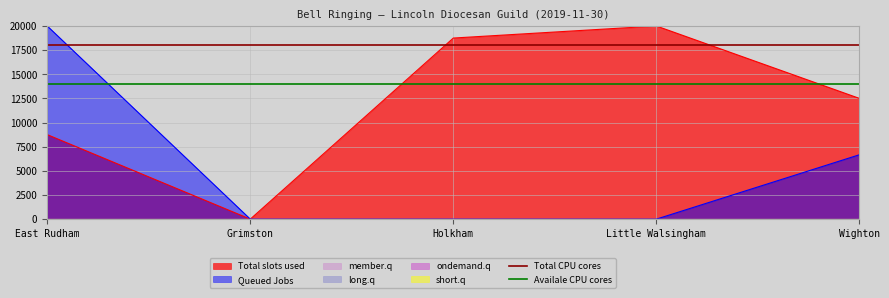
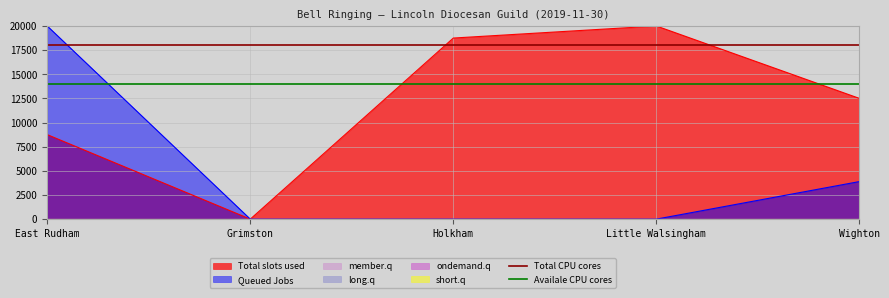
  {
    "Total slots used": {
      "East Rudham": 9000,
      "Holkham": 19000,
      "Little Walsingham": 20000,
      "Wighton": 13000
    },
    "Queued Jobs": {
      "East Rudham": 20000,
-     "Wighton": 7000
+     "Wighton": 4000
    },
    "short.q": {
      "East Rudham": 0,
      "Wighton": 0
    }
  }
